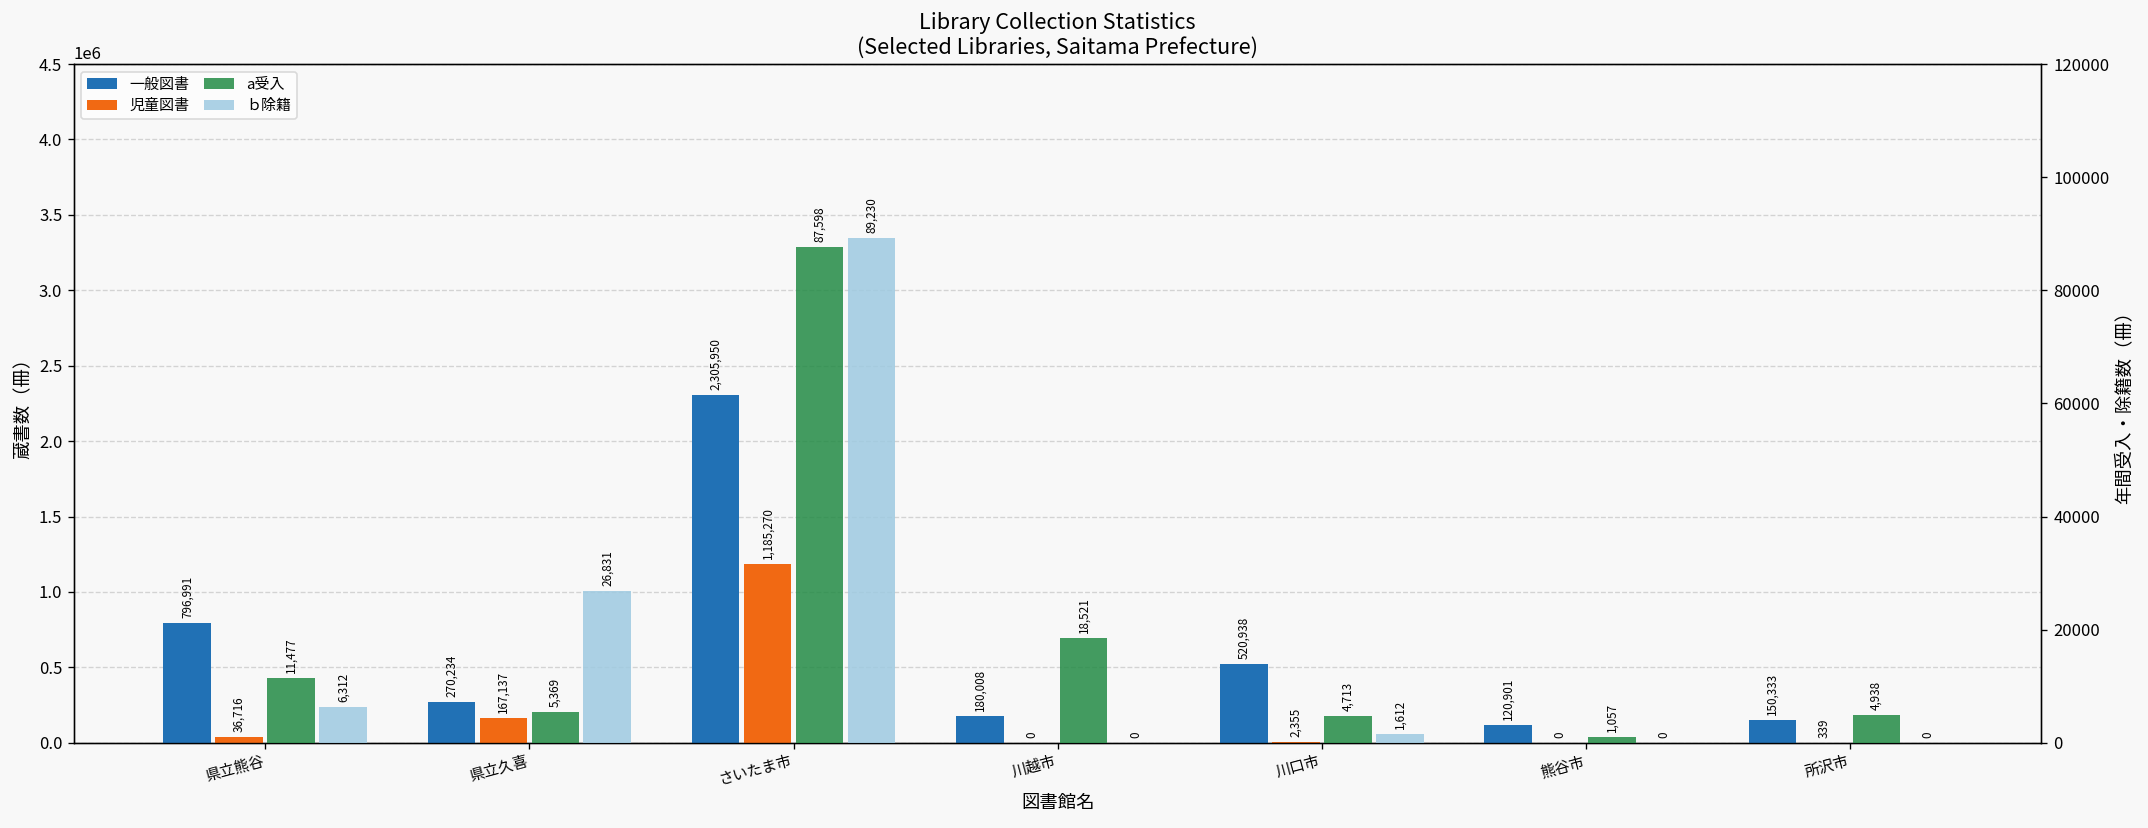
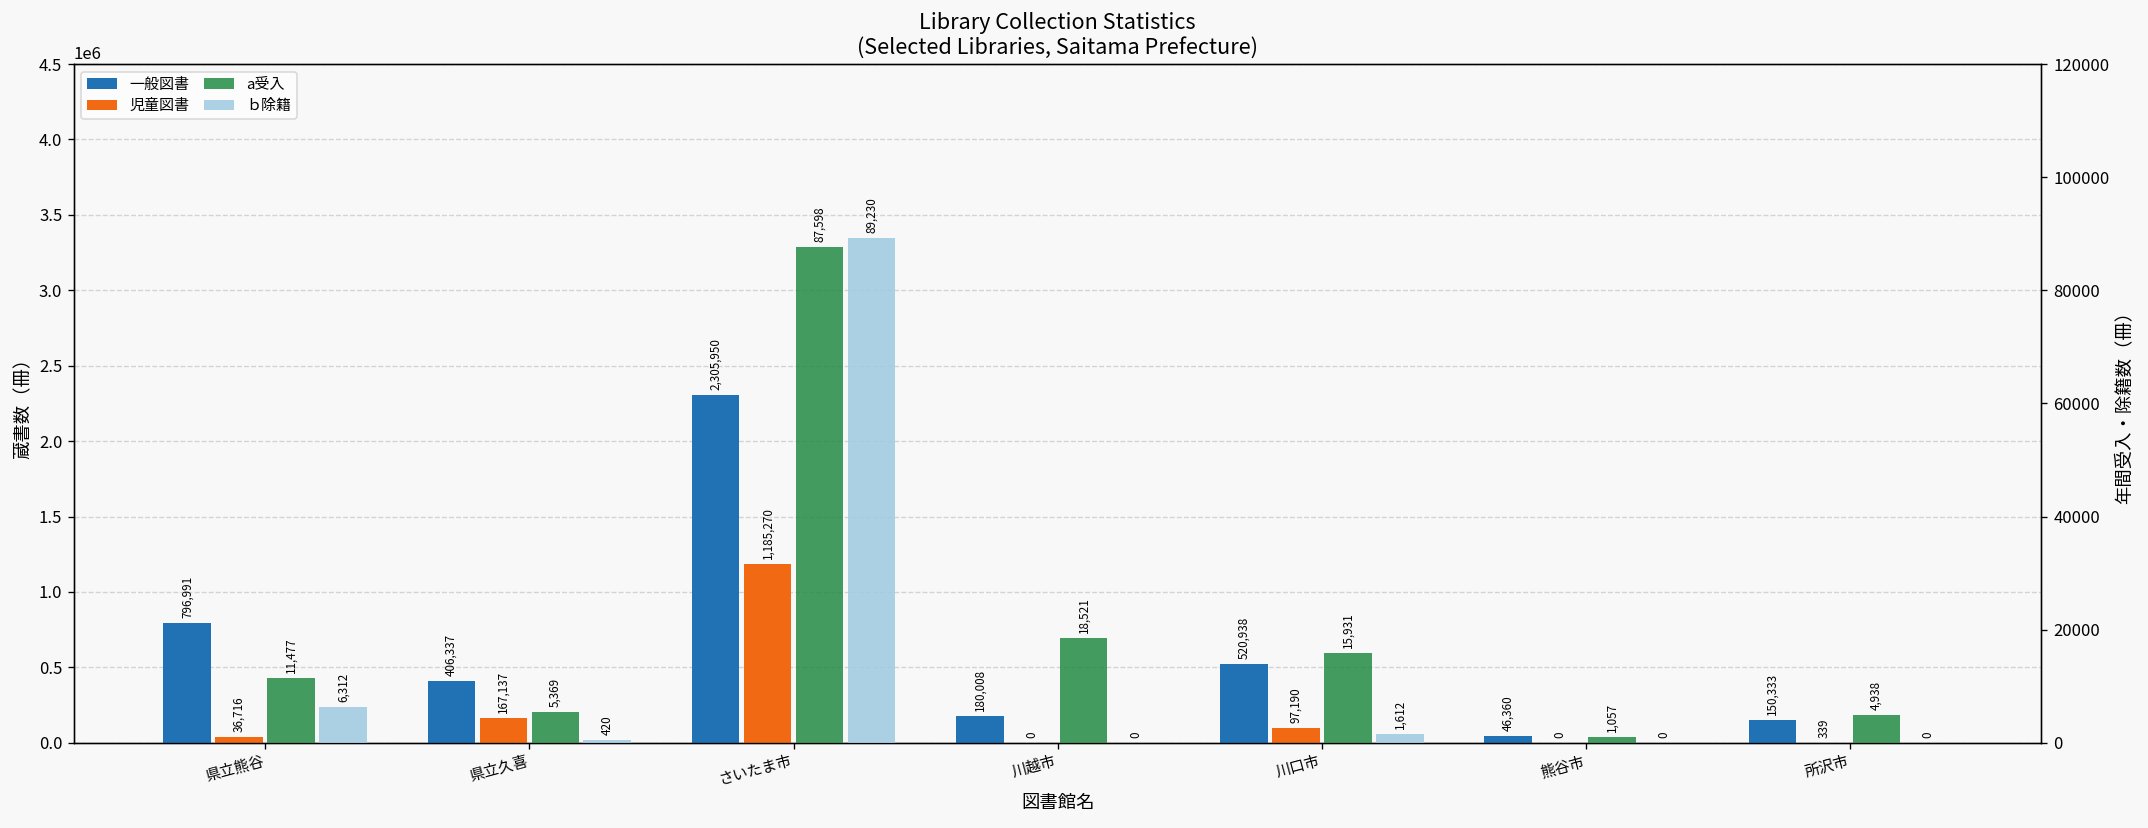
  {
    "一般図書": {
      "県立熊谷": "796,991",
-     "県立久喜": "270,234",
+     "県立久喜": "406,337",
      "さいたま市": "2,305,950",
      "川越市": "180,008",
      "川口市": "520,938",
-     "熊谷市": "120,901",
+     "熊谷市": "46,360",
      "所沢市": "150,333"
    },
    "児童図書": {
      "県立熊谷": "36,716",
      "県立久喜": "167,137",
      "さいたま市": "1,185,270",
      "川越市": "0",
-     "川口市": "2,355",
+     "川口市": "97,190",
      "熊谷市": "0",
      "所沢市": "339"
    },
    "a受入": {
      "県立熊谷": "11,477",
      "県立久喜": "5,369",
      "さいたま市": "87,598",
      "川越市": "18,521",
-     "川口市": "4,713",
+     "川口市": "15,931",
      "熊谷市": "1,057",
      "所沢市": "4,938"
    },
    "ｂ除籍": {
      "県立熊谷": "6,312",
-     "県立久喜": "26,831",
+     "県立久喜": "420",
      "さいたま市": "89,230",
      "川越市": "0",
      "川口市": "1,612",
      "熊谷市": "0",
      "所沢市": "0"
    }
  }
